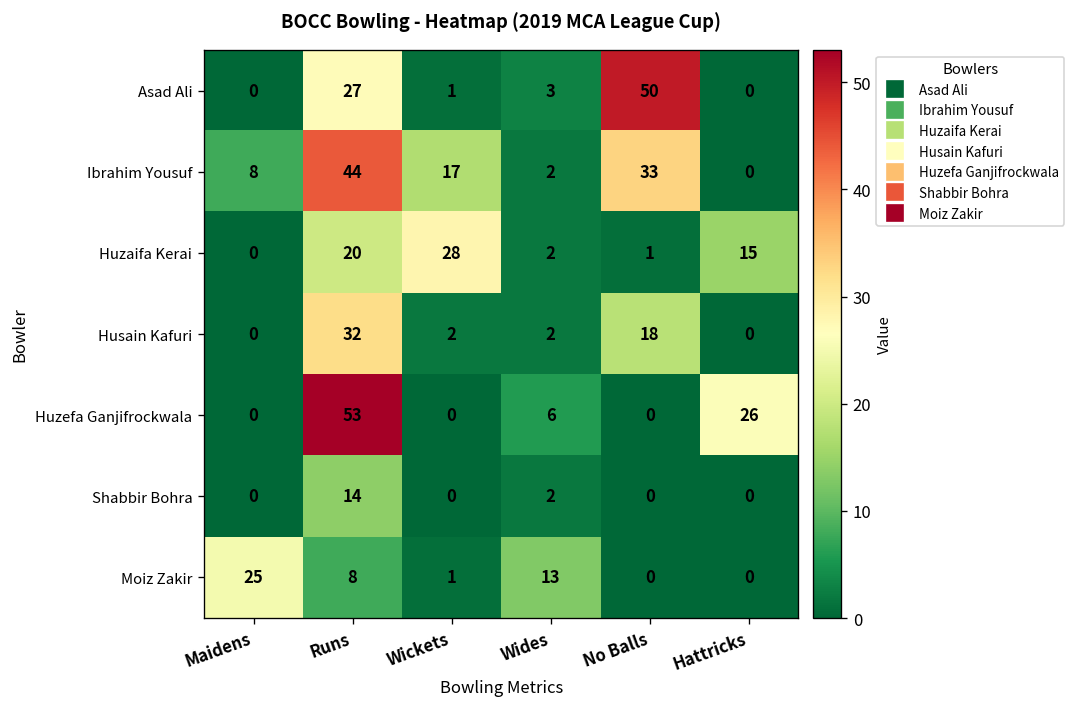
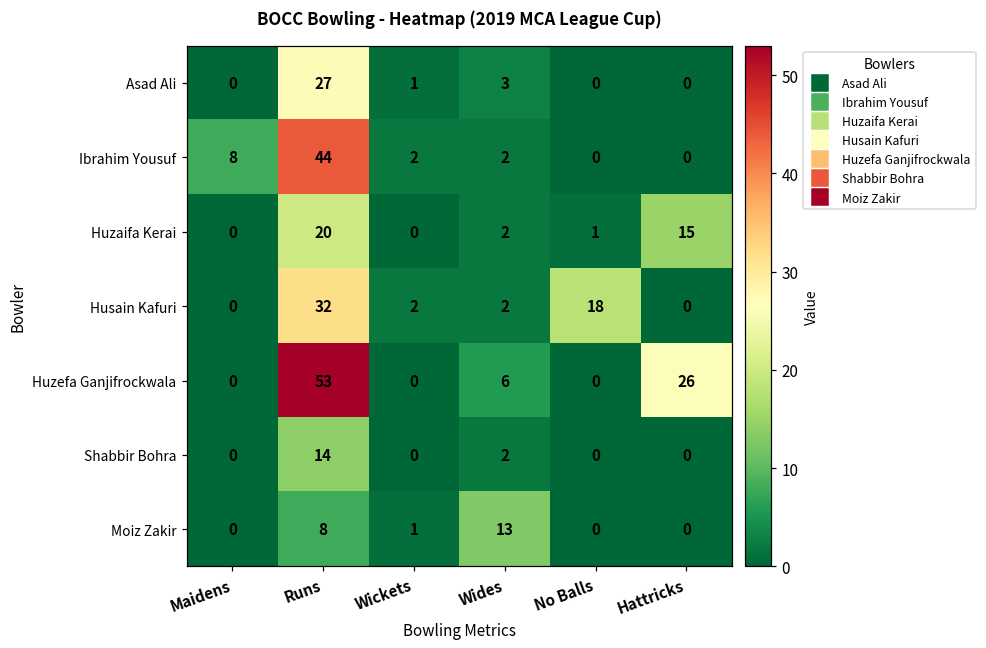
  {
    "Asad Ali": {
      "Maidens": 0,
      "Runs": 27,
      "Wickets": 1,
      "Wides": 3,
-     "No Balls": 50,
+     "No Balls": 0,
      "Hattricks": 0
    },
    "Ibrahim Yousuf": {
      "Maidens": 8,
      "Runs": 44,
-     "Wickets": 17,
+     "Wickets": 2,
      "Wides": 2,
-     "No Balls": 33,
+     "No Balls": 0,
      "Hattricks": 0
    },
    "Huzaifa Kerai": {
      "Maidens": 0,
      "Runs": 20,
-     "Wickets": 28,
+     "Wickets": 0,
      "Wides": 2,
      "No Balls": 1,
      "Hattricks": 15
    },
    "Husain Kafuri": {
      "Maidens": 0,
      "Runs": 32,
      "Wickets": 2,
      "Wides": 2,
      "No Balls": 18,
      "Hattricks": 0
    },
    "Huzefa Ganjifrockwala": {
      "Maidens": 0,
      "Runs": 53,
      "Wickets": 0,
      "Wides": 6,
      "No Balls": 0,
      "Hattricks": 26
    },
    "Shabbir Bohra": {
      "Maidens": 0,
      "Runs": 14,
      "Wickets": 0,
      "Wides": 2,
      "No Balls": 0,
      "Hattricks": 0
    },
    "Moiz Zakir": {
-     "Maidens": 25,
+     "Maidens": 0,
      "Runs": 8,
      "Wickets": 1,
      "Wides": 13,
      "No Balls": 0,
      "Hattricks": 0
    }
  }
